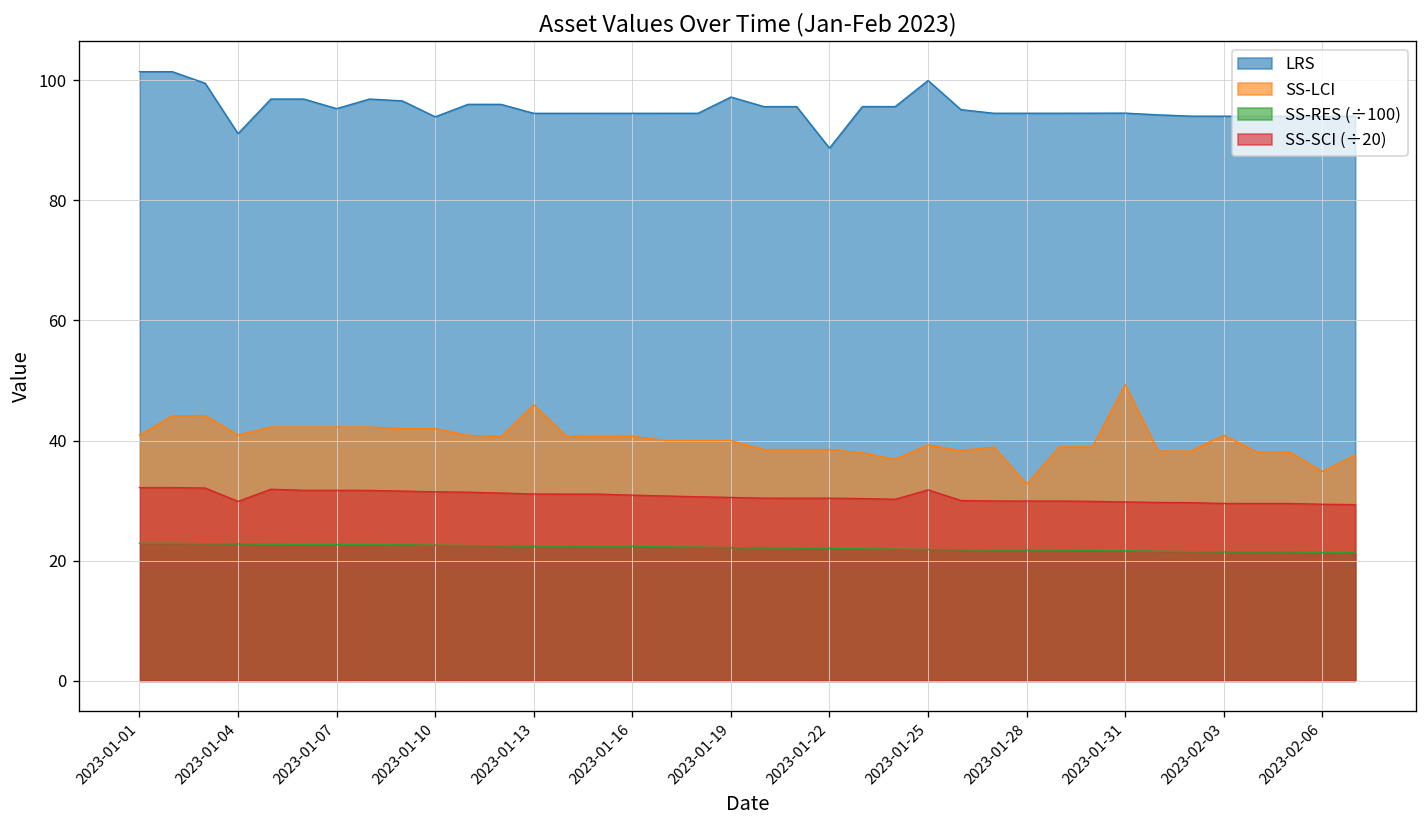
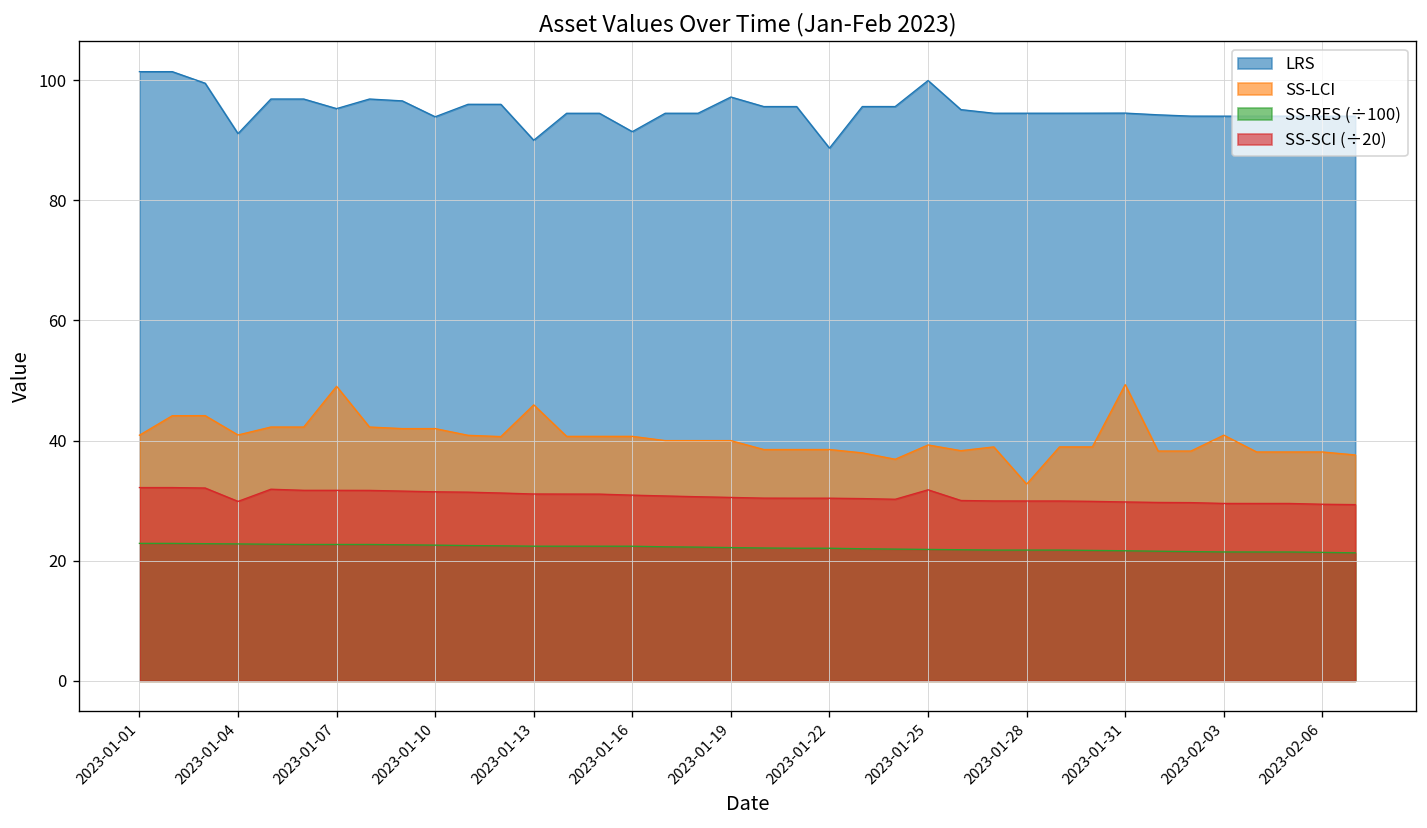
  {
    "LRS": {
      "2023-01-01": 101,
      "2023-01-04": 91,
      "2023-01-07": 95,
      "2023-01-10": 94,
-     "2023-01-13": 94,
-     "2023-01-16": 94,
+     "2023-01-13": 90,
+     "2023-01-16": 91,
      "2023-01-19": 97,
      "2023-01-22": 89,
      "2023-01-25": 100,
      "2023-01-28": 94,
      "2023-01-31": 95,
      "2023-02-03": 94
    },
    "SS-LCI": {
      "2023-01-01": 41,
      "2023-01-04": 41,
-     "2023-01-07": 42,
+     "2023-01-07": 49,
      "2023-01-10": 42,
      "2023-01-13": 46,
      "2023-01-16": 41,
      "2023-01-19": 40,
      "2023-01-22": 39,
      "2023-01-25": 39,
      "2023-01-28": 33,
      "2023-01-31": 49,
      "2023-02-03": 41,
-     "2023-02-06": 35
+     "2023-02-06": 38
    },
    "SS-RES (÷100)": {
      "2023-01-01": 23,
      "2023-01-04": 23,
      "2023-01-07": 23,
      "2023-01-10": 23,
      "2023-01-13": 22,
      "2023-01-16": 22,
      "2023-01-19": 22,
      "2023-01-22": 22,
      "2023-01-25": 22,
      "2023-01-28": 22,
      "2023-01-31": 22,
      "2023-02-03": 21,
      "2023-02-06": 21
    },
    "SS-SCI (÷20)": {
      "2023-01-01": 32,
      "2023-01-04": 30,
      "2023-01-07": 32,
      "2023-01-10": 31,
      "2023-01-13": 31,
      "2023-01-16": 31,
      "2023-01-19": 31,
      "2023-01-22": 30,
      "2023-01-25": 32,
      "2023-01-28": 30,
      "2023-01-31": 30,
      "2023-02-03": 30,
      "2023-02-06": 29
    }
  }
